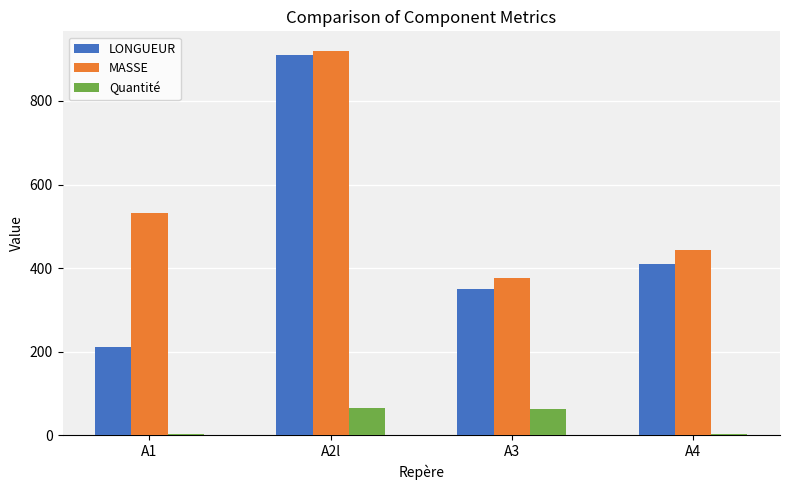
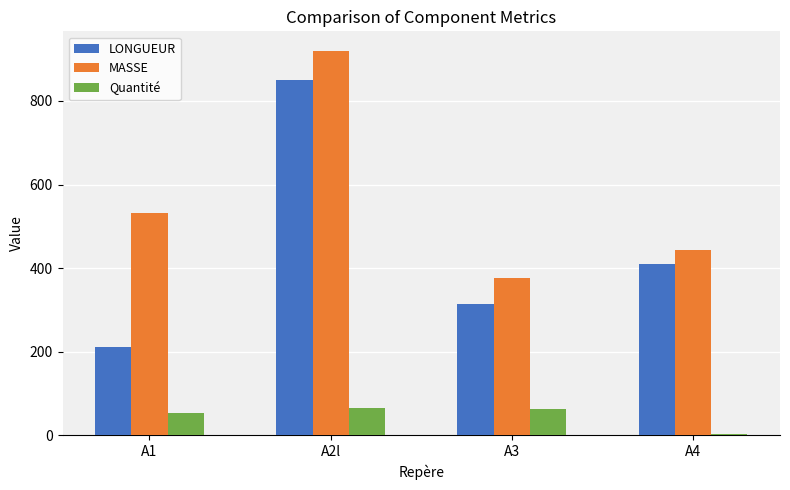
  {
    "LONGUEUR": {
      "A1": 210,
-     "A2l": 910,
-     "A3": 350,
+     "A2l": 850,
+     "A3": 310,
      "A4": 410
    },
    "MASSE": {
      "A1": 530,
      "A2l": 920,
      "A3": 380,
      "A4": 440
    },
    "Quantité": {
-     "A1": 0,
+     "A1": 50,
      "A2l": 70,
      "A3": 60
    }
  }
